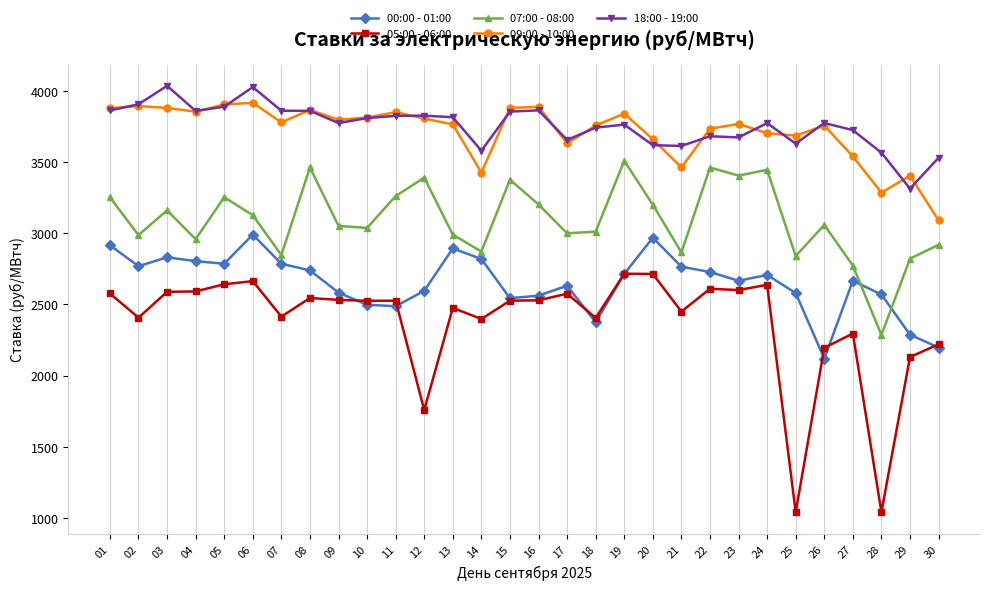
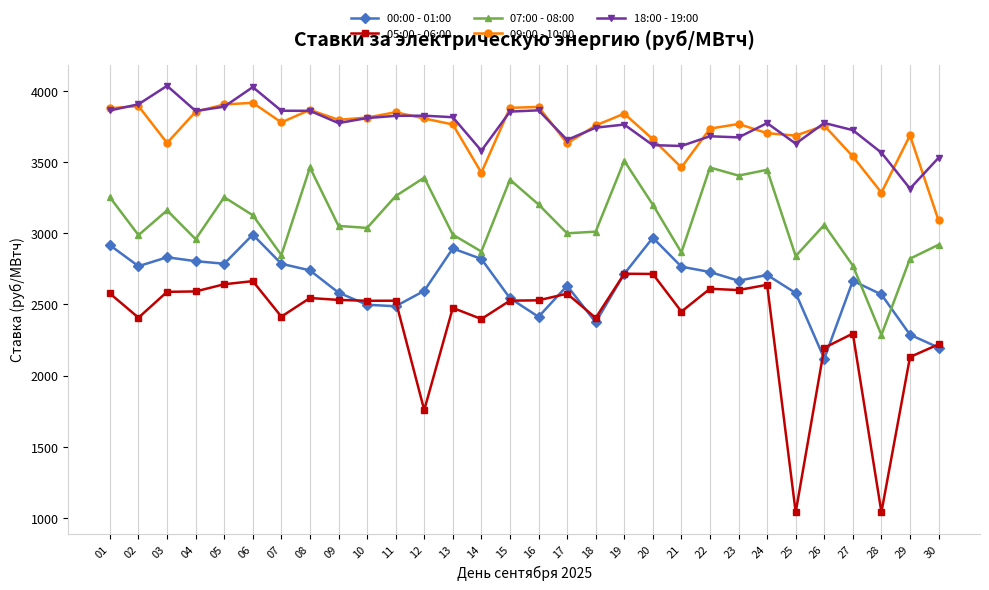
  {
    "00:00 - 01:00": {
      "01": 2920,
      "02": 2770,
      "03": 2830,
      "04": 2800,
      "05": 2790,
      "06": 2990,
      "07": 2780,
      "08": 2740,
      "09": 2580,
      "10": 2500,
      "11": 2490,
      "12": 2600,
      "13": 2890,
      "14": 2820,
-     "16": 2560,
+     "16": 2410,
      "17": 2630,
      "18": 2370,
      "20": 2970,
      "21": 2760,
      "22": 2730,
      "23": 2670,
      "24": 2710,
      "25": 2580,
      "26": 2120,
      "27": 2670,
      "28": 2570,
      "29": 2290,
      "30": 2200
    },
    "05:00 - 06:00": {
      "01": 2580,
      "02": 2410,
      "03": 2590,
      "04": 2590,
      "05": 2640,
      "06": 2660,
      "07": 2410,
      "08": 2540,
      "09": 2530,
      "10": 2530,
      "11": 2530,
      "12": 1760,
      "13": 2480,
      "14": 2400,
      "16": 2530,
      "17": 2580,
      "18": 2400,
      "20": 2710,
      "21": 2450,
      "22": 2610,
      "23": 2600,
      "24": 2640,
      "25": 1040,
      "26": 2190,
      "27": 2290,
      "28": 1040,
      "29": 2130,
      "30": 2220
    },
    "07:00 - 08:00": {
      "01": 3250,
      "02": 2990,
      "03": 3160,
      "04": 2960,
      "05": 3250,
      "06": 3130,
      "07": 2850,
      "08": 3460,
      "09": 3050,
      "10": 3040,
      "11": 3260,
      "12": 3390,
      "13": 2990,
      "14": 2870,
      "15": 3380,
      "16": 3200,
      "17": 3000,
      "18": 3010,
      "19": 3510,
      "20": 3200,
      "21": 2860,
      "22": 3460,
      "23": 3400,
      "24": 3440,
      "25": 2840,
      "26": 3060,
      "27": 2770,
      "28": 2290,
      "29": 2820,
      "30": 2920
    },
    "09:00 - 10:00": {
-     "03": 3880,
+     "03": 3630,
      "06": 3920,
      "07": 3780,
      "09": 3800,
      "11": 3850,
      "12": 3810,
      "13": 3760,
      "14": 3420,
      "15": 3880,
      "16": 3890,
      "17": 3630,
      "19": 3840,
      "20": 3660,
      "21": 3460,
      "22": 3730,
      "23": 3770,
      "24": 3700,
      "25": 3690,
      "26": 3760,
      "27": 3540,
      "28": 3280,
-     "29": 3400,
+     "29": 3690,
      "30": 3090
    },
    "18:00 - 19:00": {
      "03": 4030,
      "06": 4030,
      "07": 3860,
      "09": 3770,
      "11": 3820,
      "12": 3830,
      "13": 3810,
      "14": 3580,
      "15": 3850,
      "16": 3860,
      "17": 3650,
      "19": 3760,
      "20": 3620,
      "21": 3610,
      "22": 3680,
      "23": 3670,
      "24": 3770,
      "25": 3630,
      "26": 3770,
      "27": 3720,
      "28": 3570,
      "29": 3310,
      "30": 3530
    }
  }
